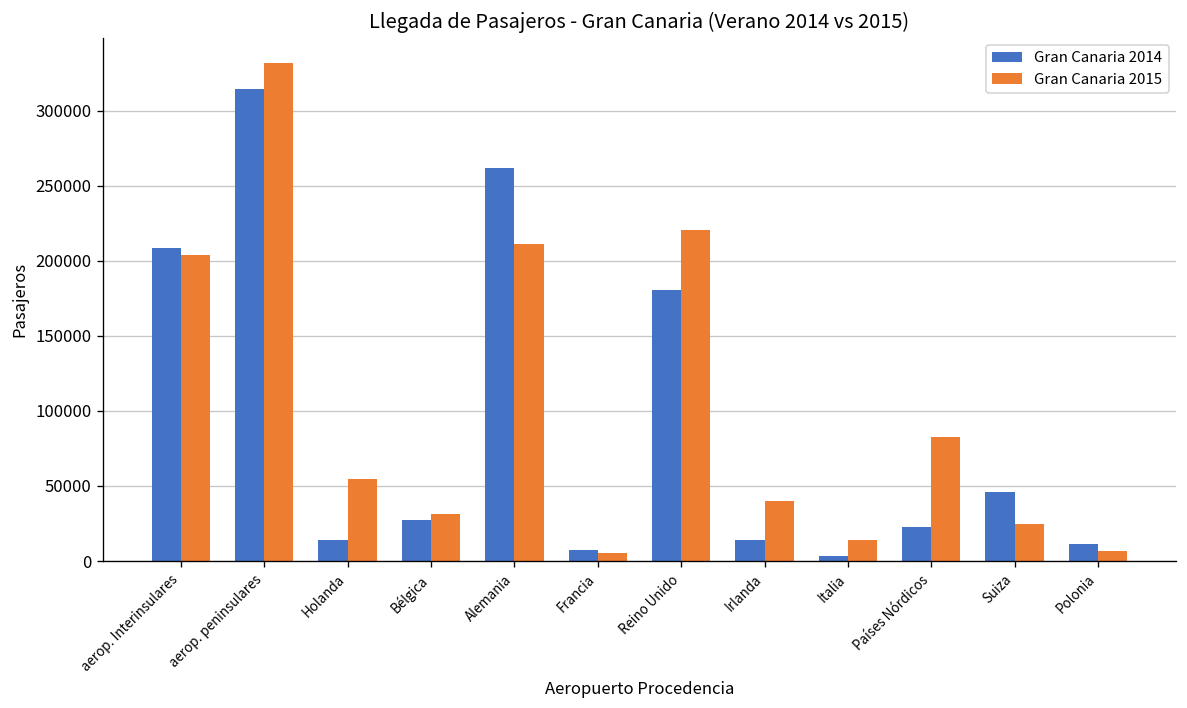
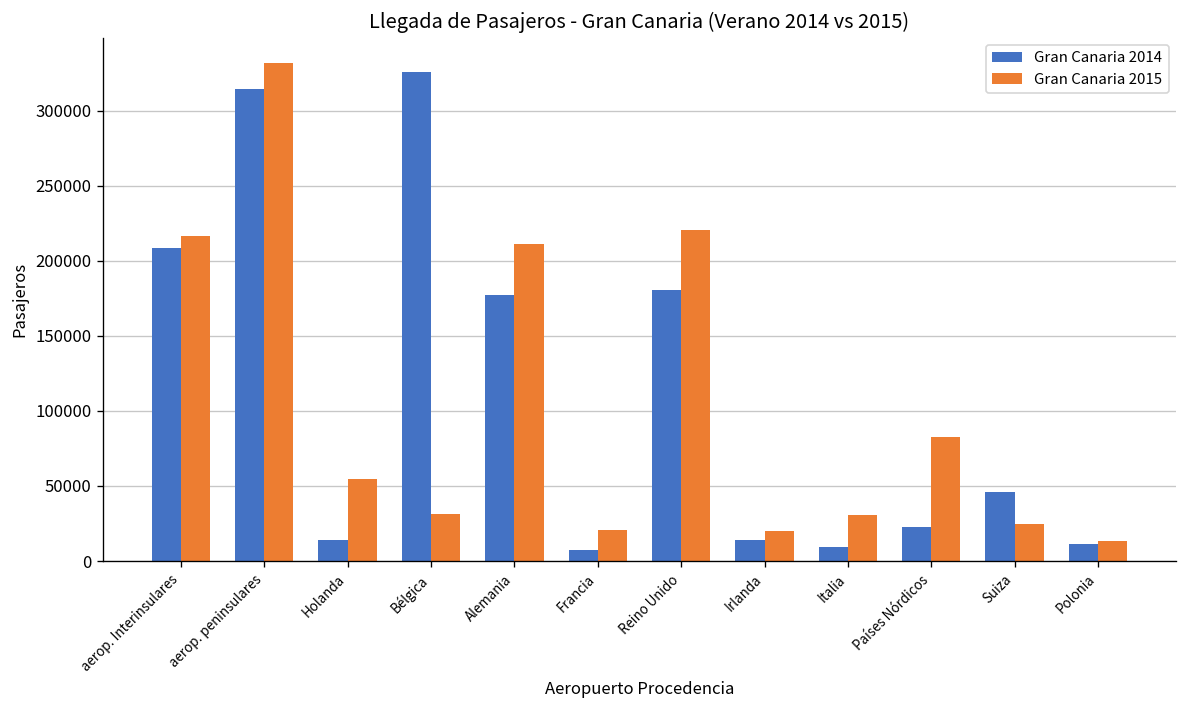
  {
    "Gran Canaria 2014": {
      "aerop. Interinsulares": 209000,
      "aerop. peninsulares": 315000,
      "Holanda": 14000,
-     "Bélgica": 27000,
-     "Alemania": 262000,
+     "Bélgica": 326000,
+     "Alemania": 177000,
      "Francia": 7000,
      "Reino Unido": 180000,
      "Irlanda": 14000,
-     "Italia": 3000,
+     "Italia": 10000,
      "Países Nórdicos": 23000,
      "Suiza": 46000,
      "Polonia": 11000
    },
    "Gran Canaria 2015": {
-     "aerop. Interinsulares": 204000,
+     "aerop. Interinsulares": 216000,
      "aerop. peninsulares": 332000,
      "Holanda": 54000,
      "Bélgica": 31000,
      "Alemania": 211000,
-     "Francia": 5000,
+     "Francia": 21000,
      "Reino Unido": 221000,
-     "Irlanda": 40000,
-     "Italia": 14000,
+     "Irlanda": 20000,
+     "Italia": 30000,
      "Países Nórdicos": 83000,
      "Suiza": 25000,
-     "Polonia": 7000
+     "Polonia": 14000
    }
  }
